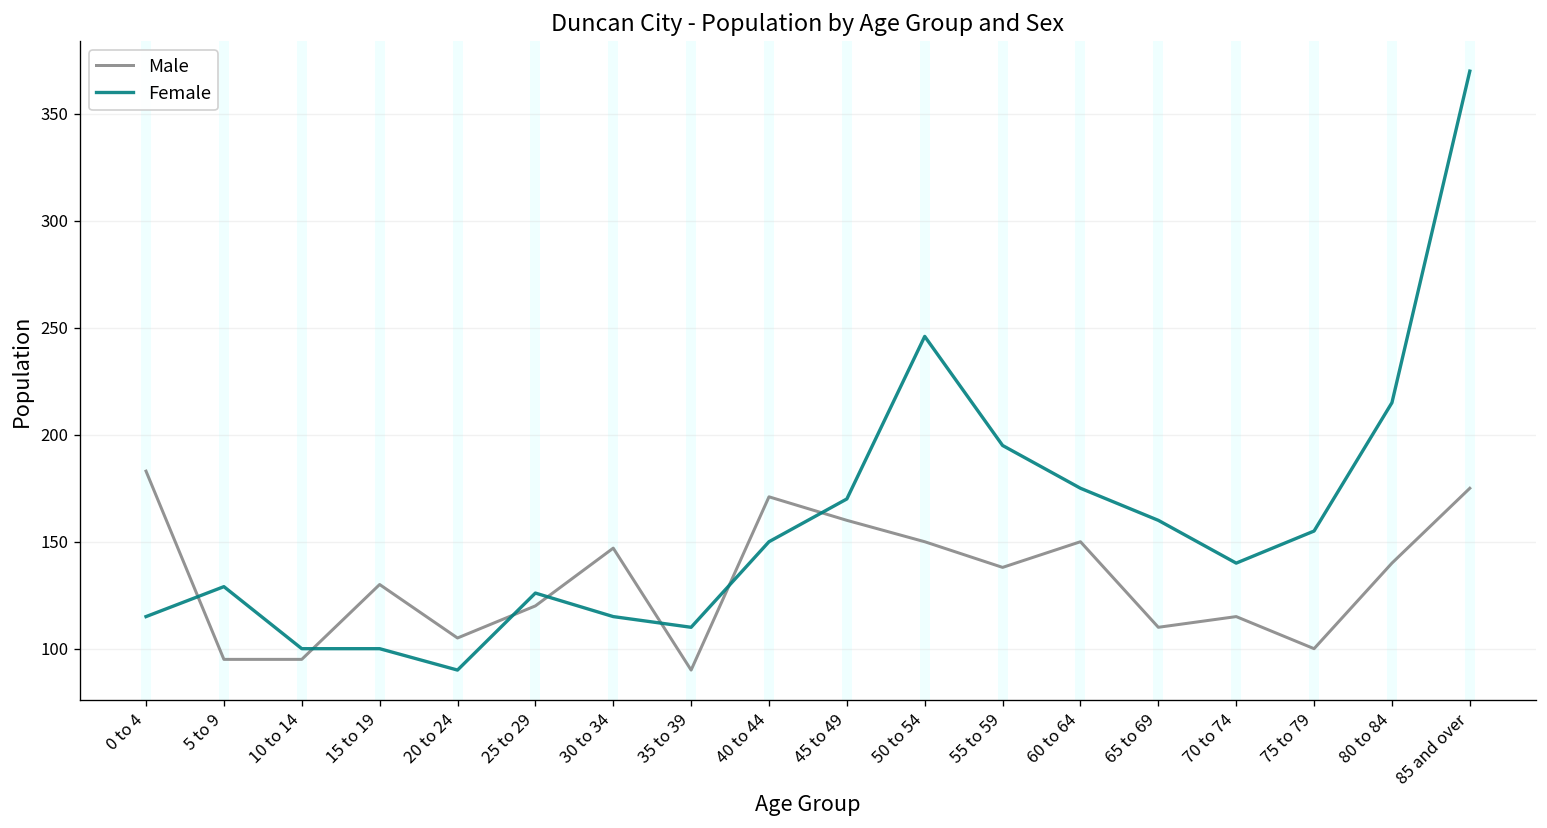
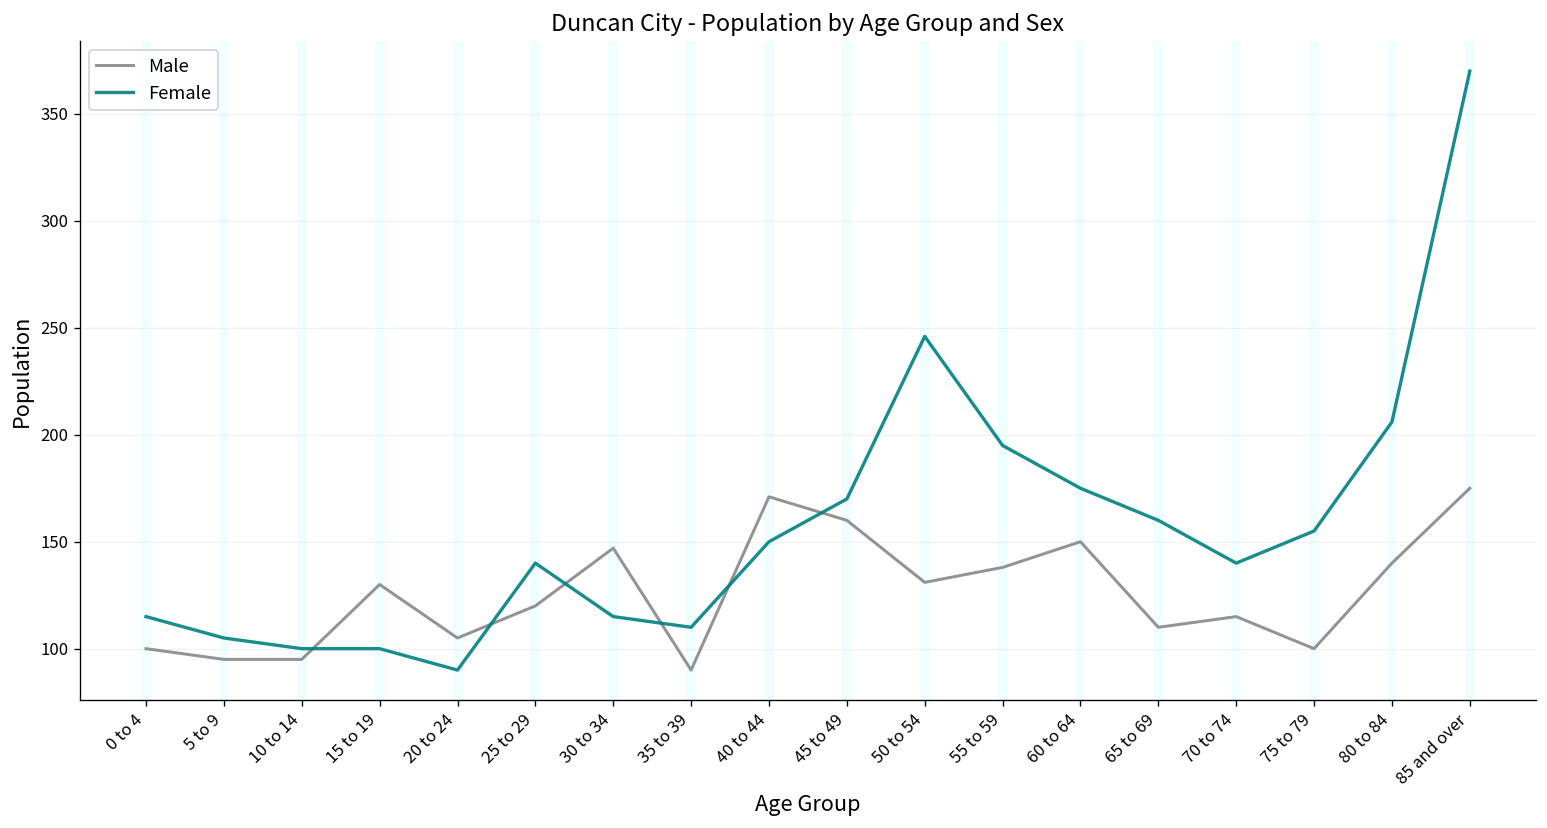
  {
    "Male": {
-     "0 to 4": 183,
+     "0 to 4": 100,
      "5 to 9": 95,
      "10 to 14": 95,
      "15 to 19": 130,
      "20 to 24": 105,
      "25 to 29": 120,
      "30 to 34": 147,
      "35 to 39": 90,
      "40 to 44": 171,
      "45 to 49": 160,
-     "50 to 54": 150,
+     "50 to 54": 131,
      "55 to 59": 138,
      "60 to 64": 150,
      "65 to 69": 110,
      "70 to 74": 115,
      "75 to 79": 100,
      "80 to 84": 140,
      "85 and over": 175
    },
    "Female": {
      "0 to 4": 115,
-     "5 to 9": 129,
+     "5 to 9": 105,
      "10 to 14": 100,
      "15 to 19": 100,
      "20 to 24": 90,
-     "25 to 29": 126,
+     "25 to 29": 140,
      "30 to 34": 115,
      "35 to 39": 110,
      "40 to 44": 150,
      "45 to 49": 170,
      "50 to 54": 246,
      "55 to 59": 195,
      "60 to 64": 175,
      "65 to 69": 160,
      "70 to 74": 140,
      "75 to 79": 155,
-     "80 to 84": 215,
+     "80 to 84": 206,
      "85 and over": 370
    }
  }
